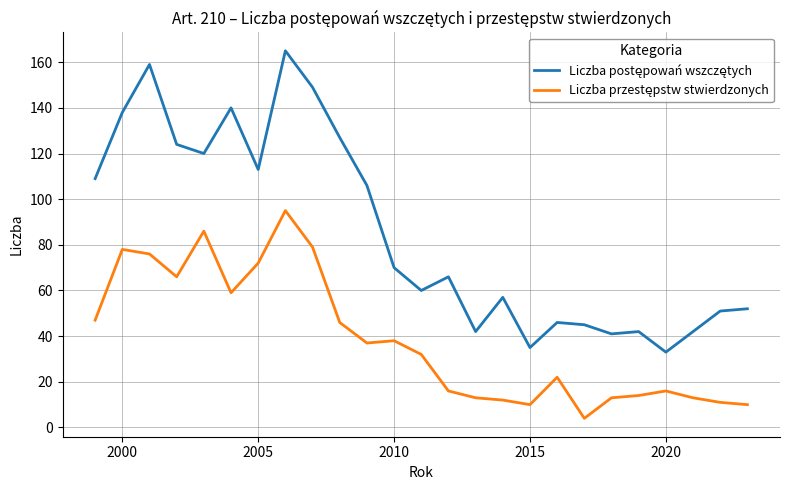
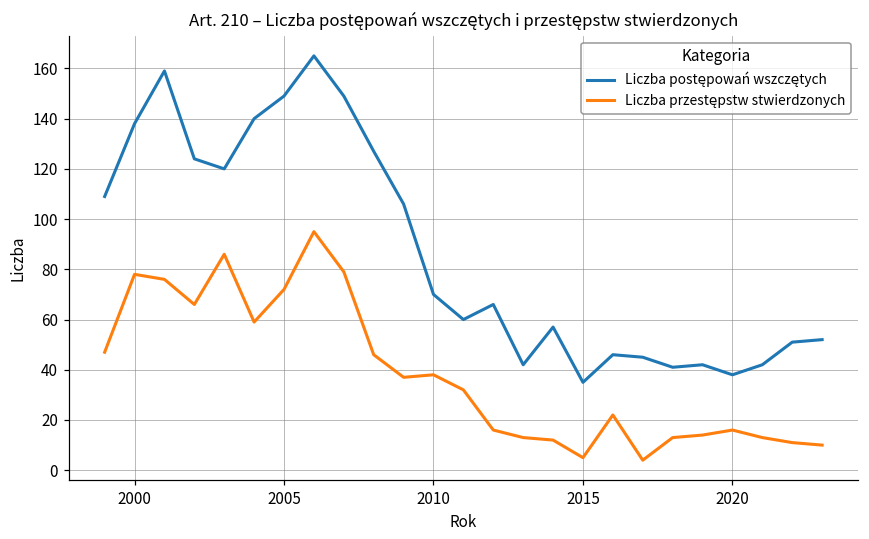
  {
    "Liczba postępowań wszczętych": {
      "2000": 138,
-     "2005": 113,
+     "2005": 149,
      "2010": 70,
      "2015": 35,
-     "2020": 33
+     "2020": 38
    },
    "Liczba przestępstw stwierdzonych": {
      "2000": 78,
      "2005": 72,
      "2010": 38,
-     "2015": 10,
+     "2015": 5,
      "2020": 16
    }
  }
